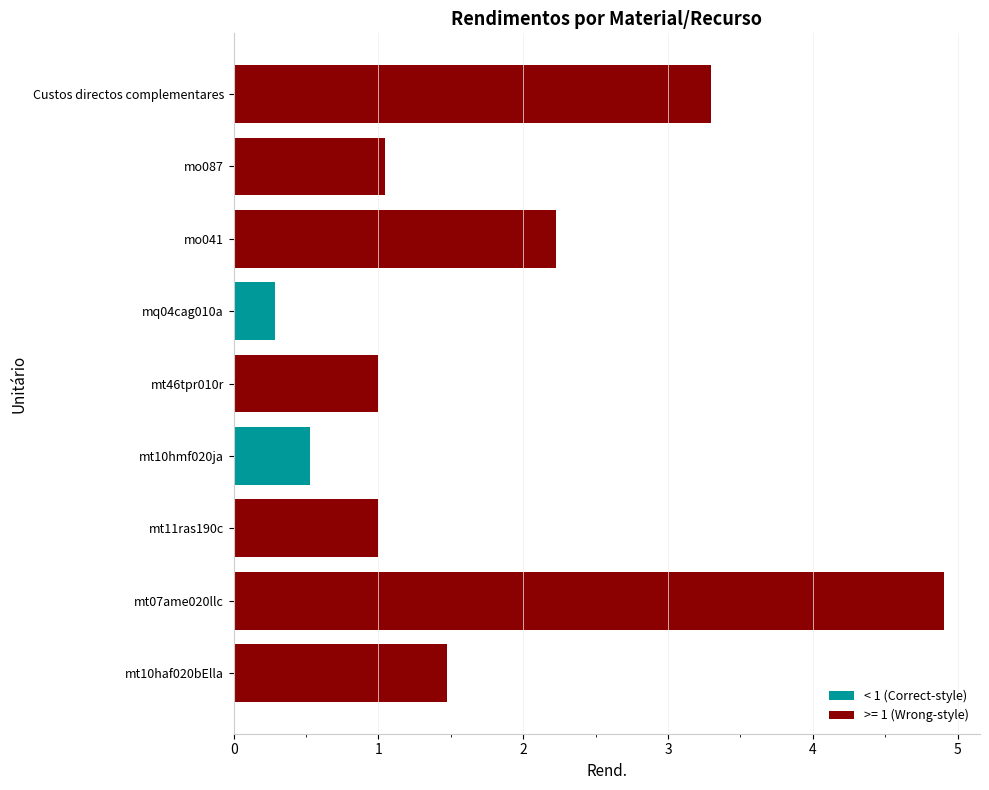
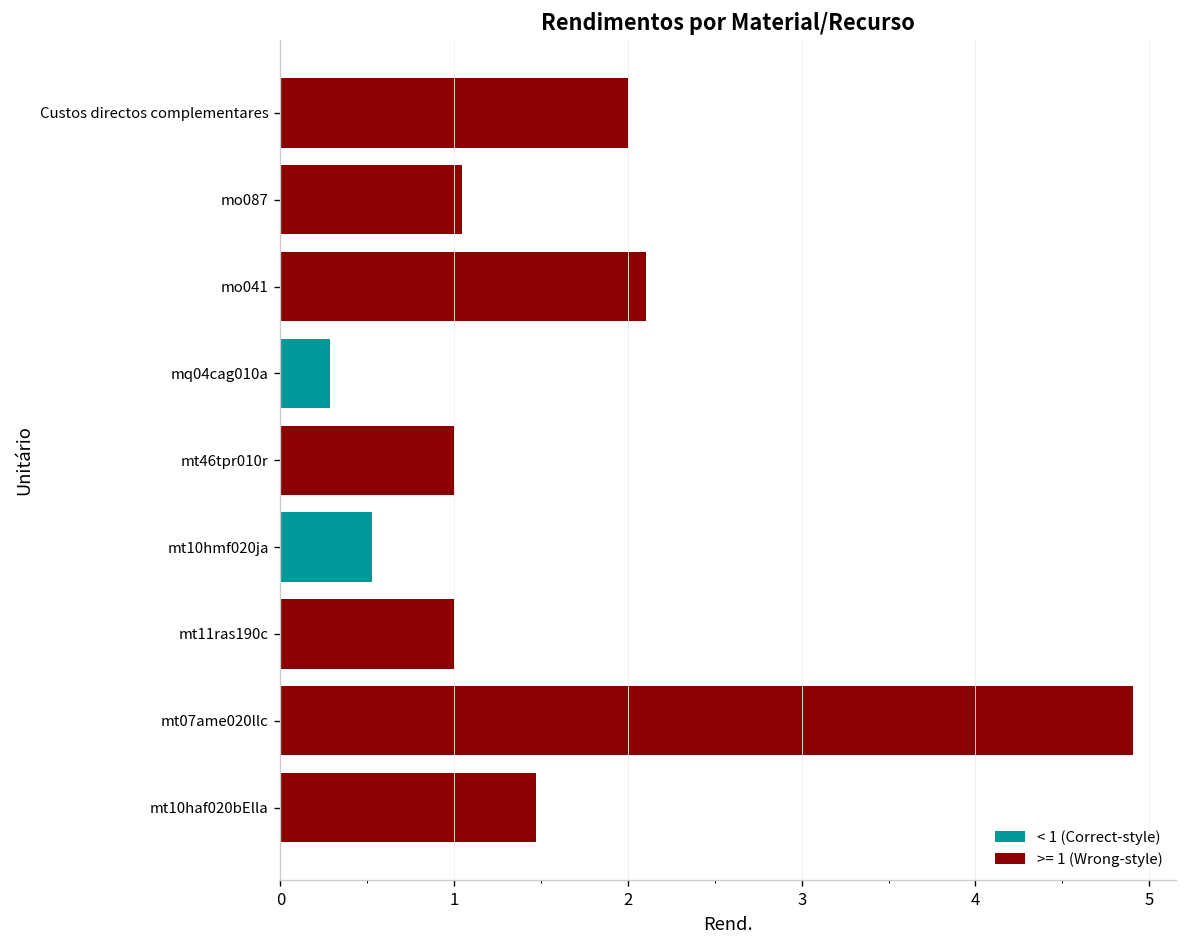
  {
-   "Custos directos complementares": 3.3,
+   "Custos directos complementares": 2.0,
    "mo087": 1.05,
-   "mo041": 2.23,
+   "mo041": 2.10,
    "mq04cag010a": 0.29,
    "mt46tpr010r": 1.00,
    "mt10hmf020ja": 0.53,
    "mt11ras190c": 1.00,
    "mt07ame020llc": 4.91,
    "mt10haf020bElla": 1.47
  }
